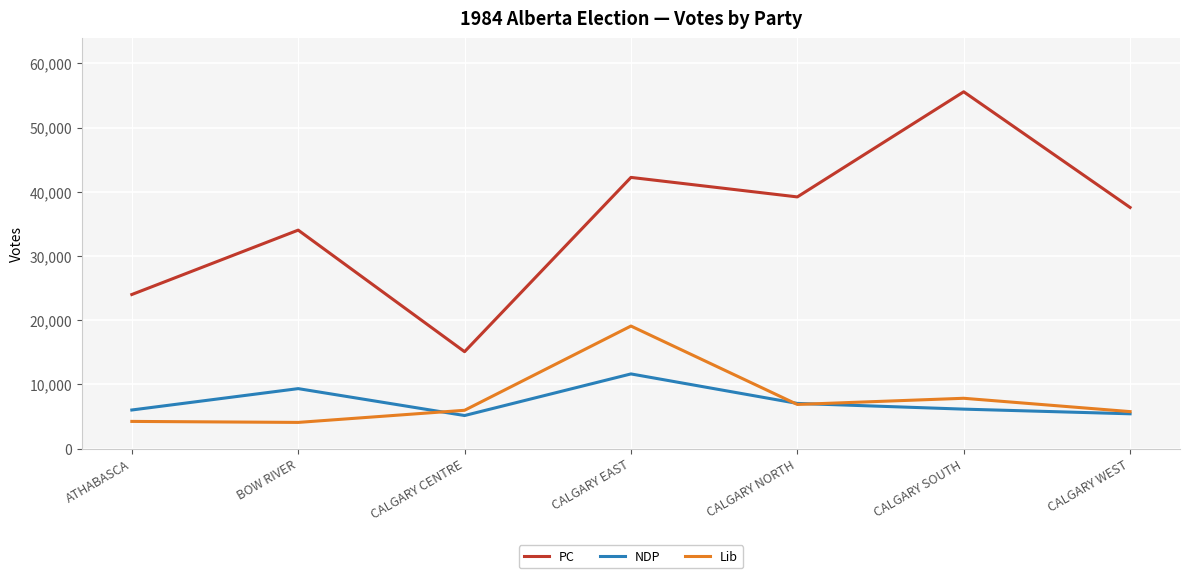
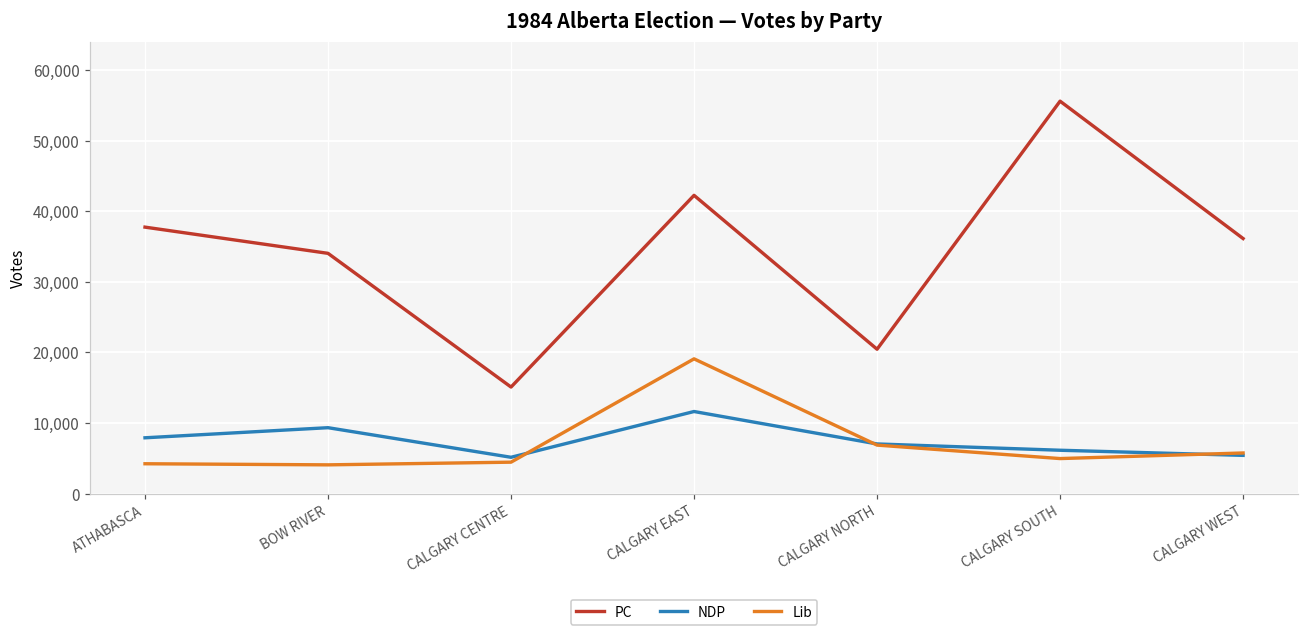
  {
    "PC": {
-     "ATHABASCA": "24,000",
+     "ATHABASCA": "38,000",
      "BOW RIVER": "34,000",
      "CALGARY CENTRE": "15,000",
      "CALGARY EAST": "42,000",
-     "CALGARY NORTH": "39,000",
+     "CALGARY NORTH": "20,000",
      "CALGARY SOUTH": "56,000",
-     "CALGARY WEST": "38,000"
+     "CALGARY WEST": "36,000"
    },
    "NDP": {
-     "ATHABASCA": "6,000",
+     "ATHABASCA": "8,000",
      "BOW RIVER": "9,000",
      "CALGARY CENTRE": "5,000",
      "CALGARY EAST": "12,000",
      "CALGARY SOUTH": "6,000"
    },
    "Lib": {
      "ATHABASCA": "4,000",
      "BOW RIVER": "4,000",
-     "CALGARY CENTRE": "6,000",
+     "CALGARY CENTRE": "4,000",
      "CALGARY EAST": "19,000",
-     "CALGARY SOUTH": "8,000"
+     "CALGARY SOUTH": "5,000"
    }
  }
